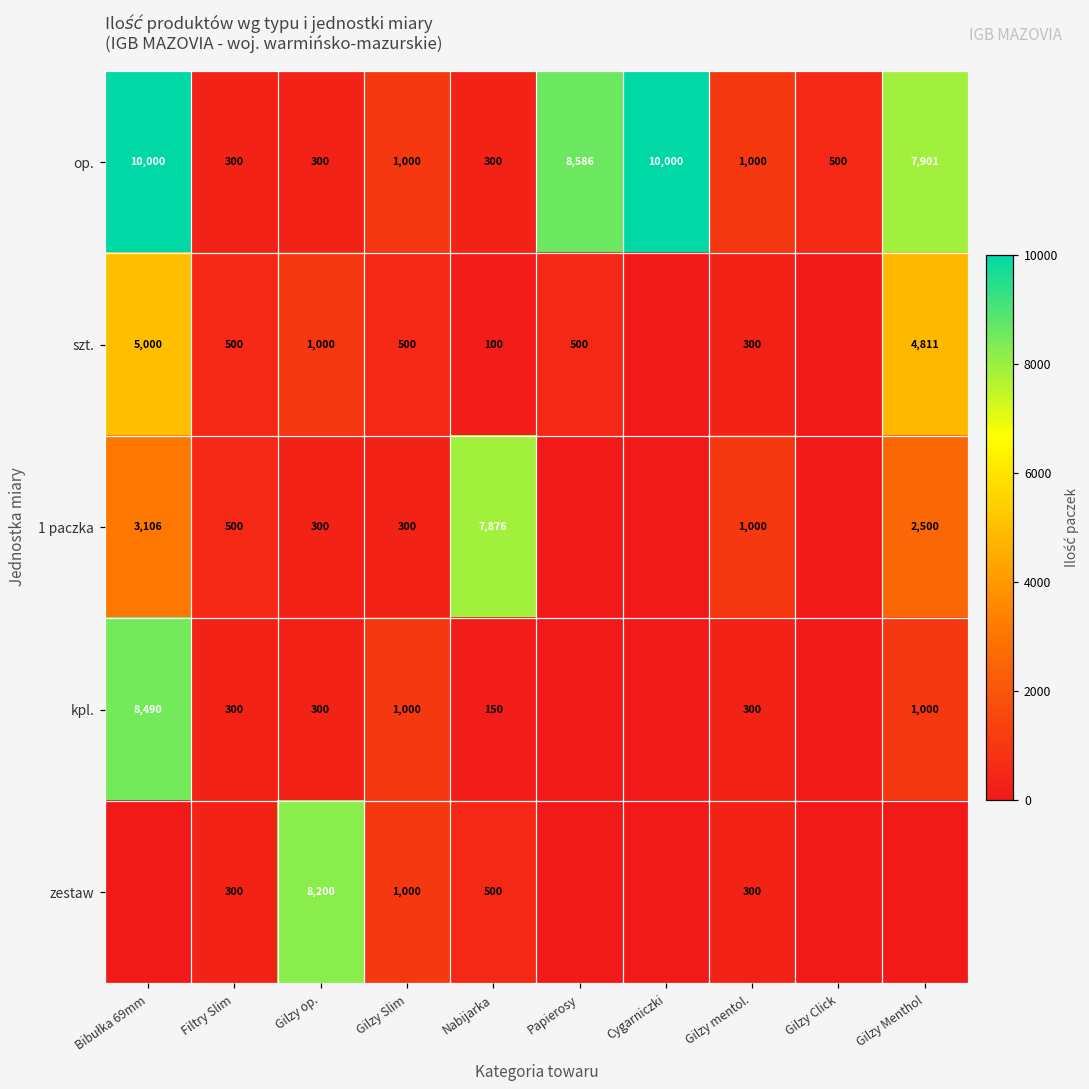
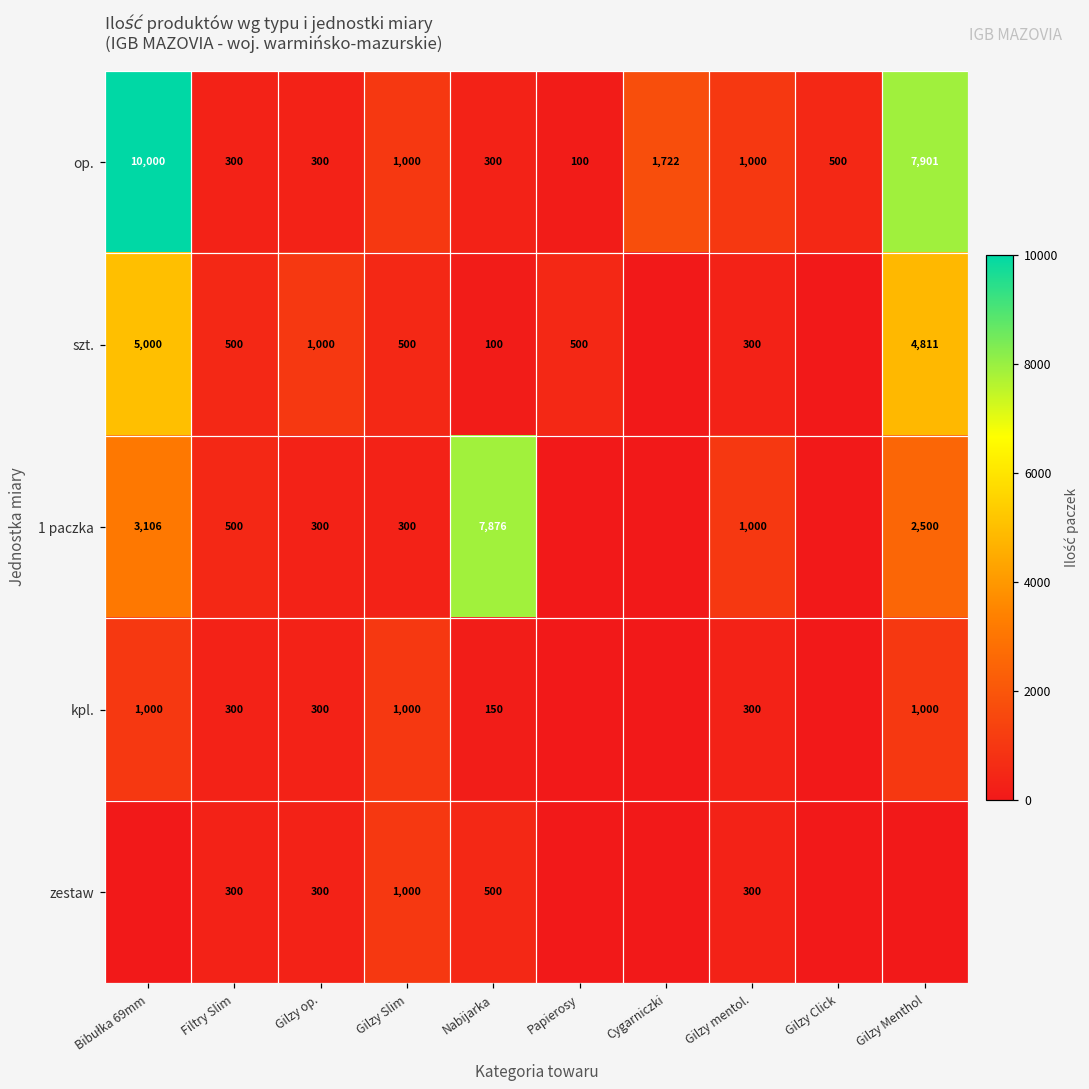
  {
    "op.": {
      "Bibułka 69mm": "10,000",
      "Filtry Slim": "300",
      "Gilzy op.": "300",
      "Gilzy Slim": "1,000",
      "Nabijarka": "300",
-     "Papierosy": "8,586",
-     "Cygarniczki": "10,000",
+     "Papierosy": "100",
+     "Cygarniczki": "1,722",
      "Gilzy mentol.": "1,000",
      "Gilzy Click": "500",
      "Gilzy Menthol": "7,901"
    },
    "szt.": {
      "Bibułka 69mm": "5,000",
      "Filtry Slim": "500",
      "Gilzy op.": "1,000",
      "Gilzy Slim": "500",
      "Nabijarka": "100",
      "Papierosy": "500",
      "Gilzy mentol.": "300",
      "Gilzy Menthol": "4,811"
    },
    "1 paczka": {
      "Bibułka 69mm": "3,106",
      "Filtry Slim": "500",
      "Gilzy op.": "300",
      "Gilzy Slim": "300",
      "Nabijarka": "7,876",
      "Gilzy mentol.": "1,000",
      "Gilzy Menthol": "2,500"
    },
    "kpl.": {
-     "Bibułka 69mm": "8,490",
+     "Bibułka 69mm": "1,000",
      "Filtry Slim": "300",
      "Gilzy op.": "300",
      "Gilzy Slim": "1,000",
      "Nabijarka": "150",
      "Gilzy mentol.": "300",
      "Gilzy Menthol": "1,000"
    },
    "zestaw": {
      "Filtry Slim": "300",
-     "Gilzy op.": "8,200",
+     "Gilzy op.": "300",
      "Gilzy Slim": "1,000",
      "Nabijarka": "500",
      "Gilzy mentol.": "300"
    }
  }
